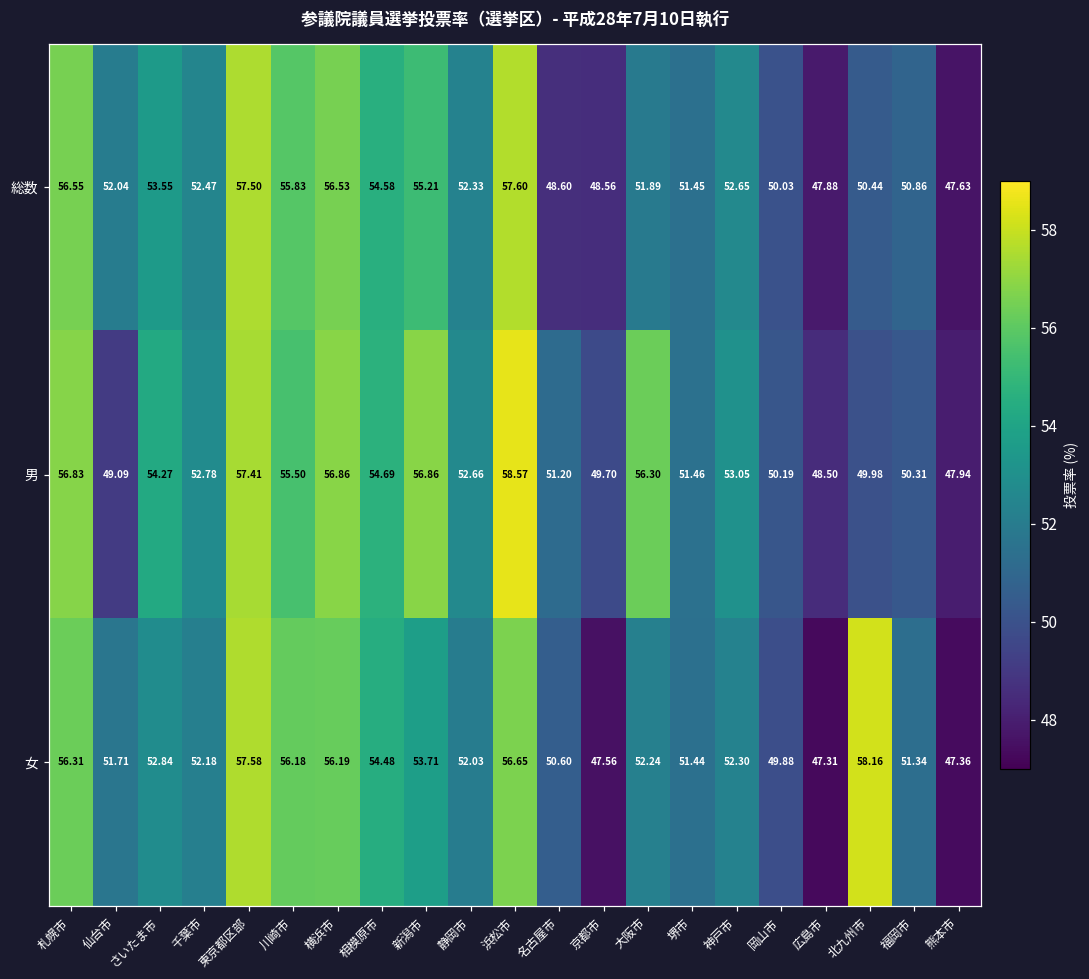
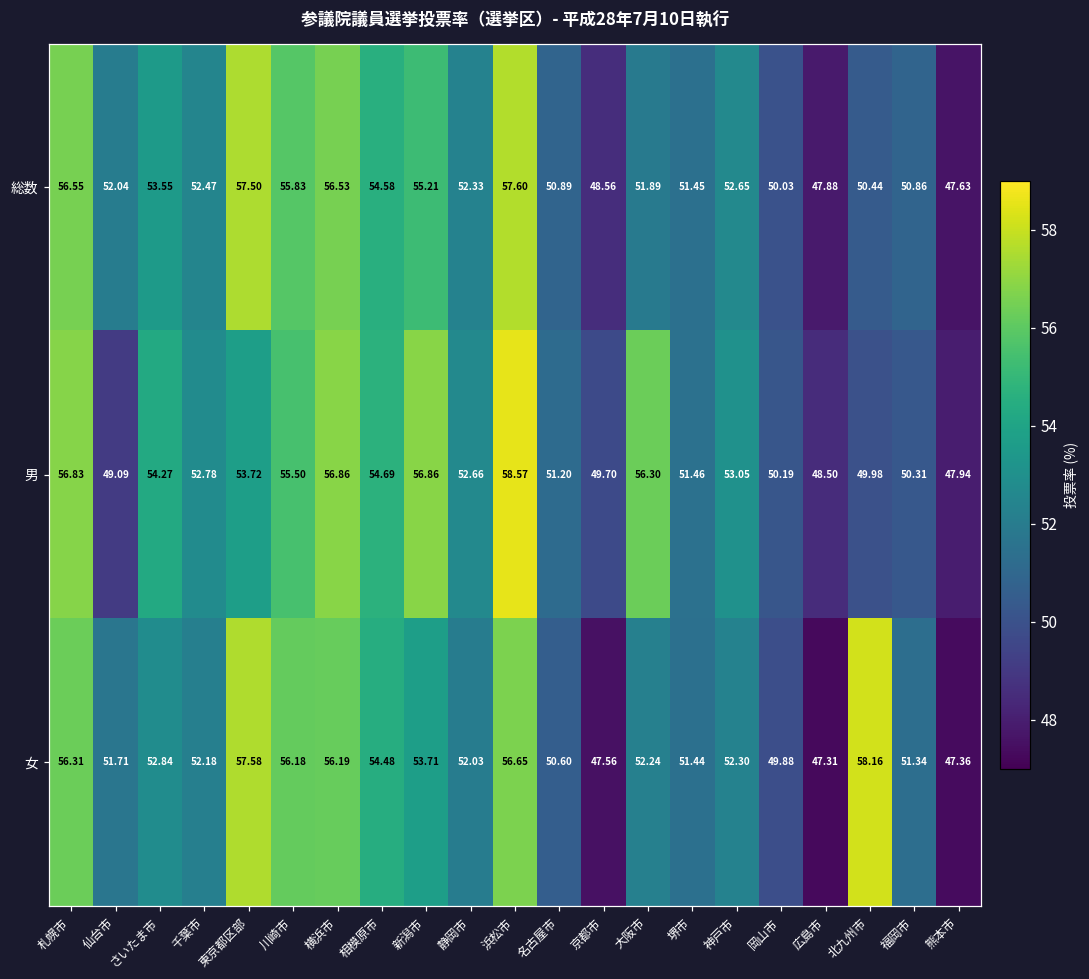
  {
    "総数": {
      "札幌市": 56.55,
      "仙台市": 52.04,
      "さいたま市": 53.55,
      "千葉市": 52.47,
      "東京都区部": 57.50,
      "川崎市": 55.83,
      "横浜市": 56.53,
      "相模原市": 54.58,
      "新潟市": 55.21,
      "静岡市": 52.33,
      "浜松市": 57.60,
-     "名古屋市": 48.60,
+     "名古屋市": 50.89,
      "京都市": 48.56,
      "大阪市": 51.89,
      "堺市": 51.45,
      "神戸市": 52.65,
      "岡山市": 50.03,
      "広島市": 47.88,
      "北九州市": 50.44,
      "福岡市": 50.86,
      "熊本市": 47.63
    },
    "男": {
      "札幌市": 56.83,
      "仙台市": 49.09,
      "さいたま市": 54.27,
      "千葉市": 52.78,
-     "東京都区部": 57.41,
+     "東京都区部": 53.72,
      "川崎市": 55.50,
      "横浜市": 56.86,
      "相模原市": 54.69,
      "新潟市": 56.86,
      "静岡市": 52.66,
      "浜松市": 58.57,
      "名古屋市": 51.20,
      "京都市": 49.70,
      "大阪市": 56.30,
      "堺市": 51.46,
      "神戸市": 53.05,
      "岡山市": 50.19,
      "広島市": 48.50,
      "北九州市": 49.98,
      "福岡市": 50.31,
      "熊本市": 47.94
    },
    "女": {
      "札幌市": 56.31,
      "仙台市": 51.71,
      "さいたま市": 52.84,
      "千葉市": 52.18,
      "東京都区部": 57.58,
      "川崎市": 56.18,
      "横浜市": 56.19,
      "相模原市": 54.48,
      "新潟市": 53.71,
      "静岡市": 52.03,
      "浜松市": 56.65,
      "名古屋市": 50.60,
      "京都市": 47.56,
      "大阪市": 52.24,
      "堺市": 51.44,
      "神戸市": 52.30,
      "岡山市": 49.88,
      "広島市": 47.31,
      "北九州市": 58.16,
      "福岡市": 51.34,
      "熊本市": 47.36
    }
  }
